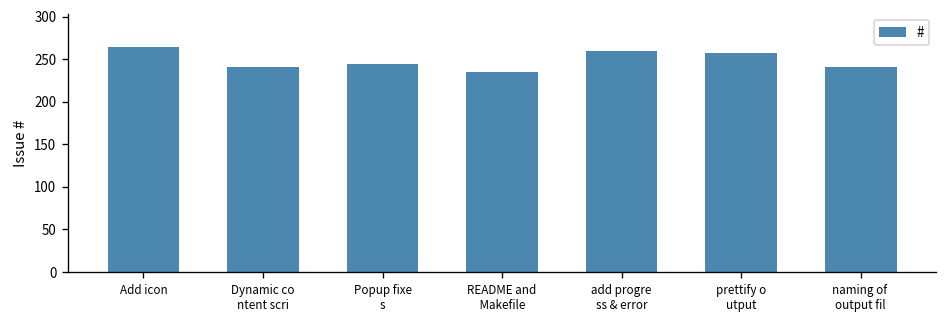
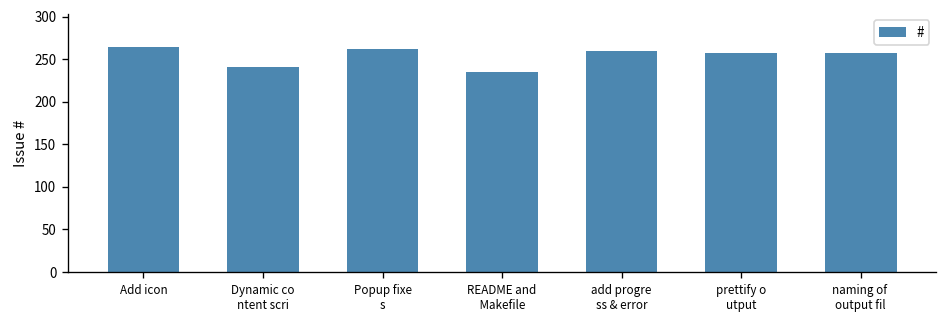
  {
    "Add icon": 260,
    "Dynamic co ntent scri": 240,
-   "Popup fixe s": 250,
+   "Popup fixe s": 260,
    "README and Makefile": 240,
    "add progre ss & error": 260,
    "prettify o utput": 260,
-   "naming of output fil": 240
+   "naming of output fil": 260
  }
